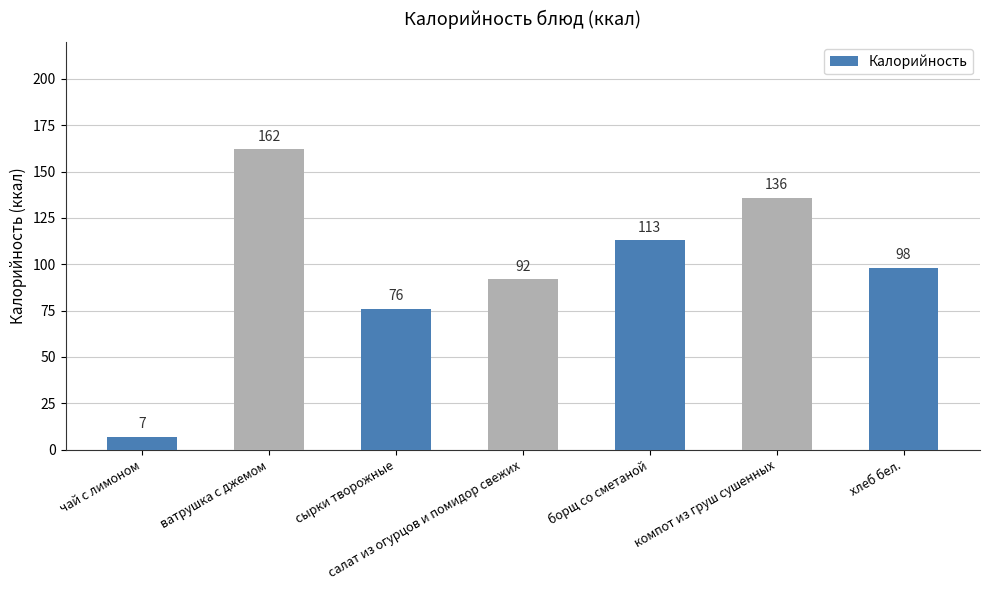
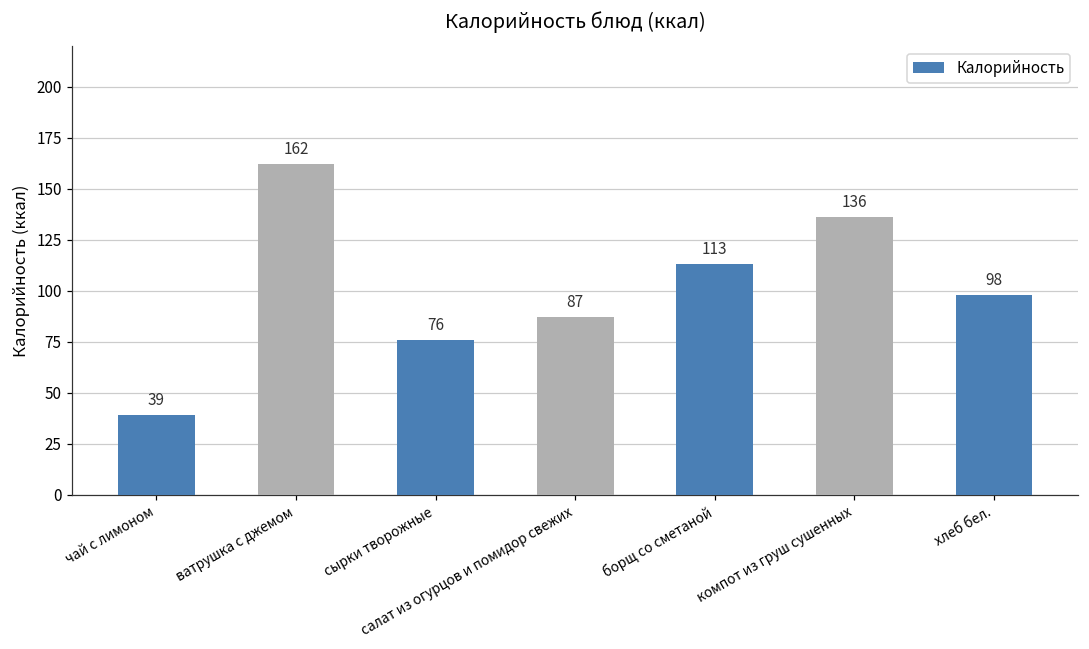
  {
-   "чай с лимоном": 7,
+   "чай с лимоном": 39,
    "ватрушка с джемом": 162,
    "сырки творожные": 76,
-   "салат из огурцов и помидор свежих": 92,
+   "салат из огурцов и помидор свежих": 87,
    "борщ со сметаной": 113,
    "компот из груш сушенных": 136,
    "хлеб бел.": 98
  }
